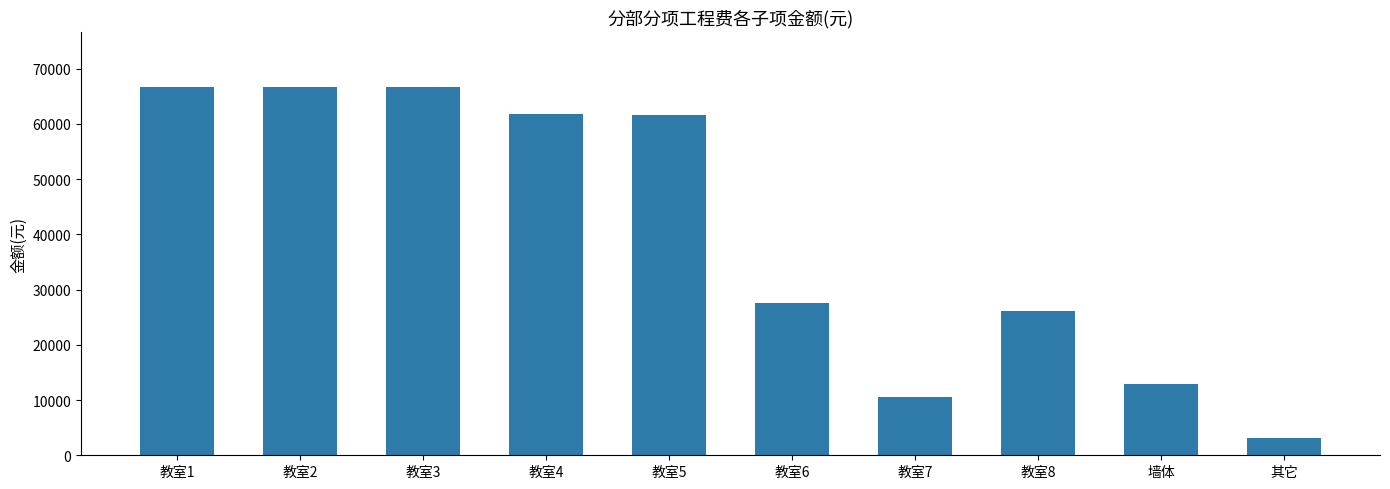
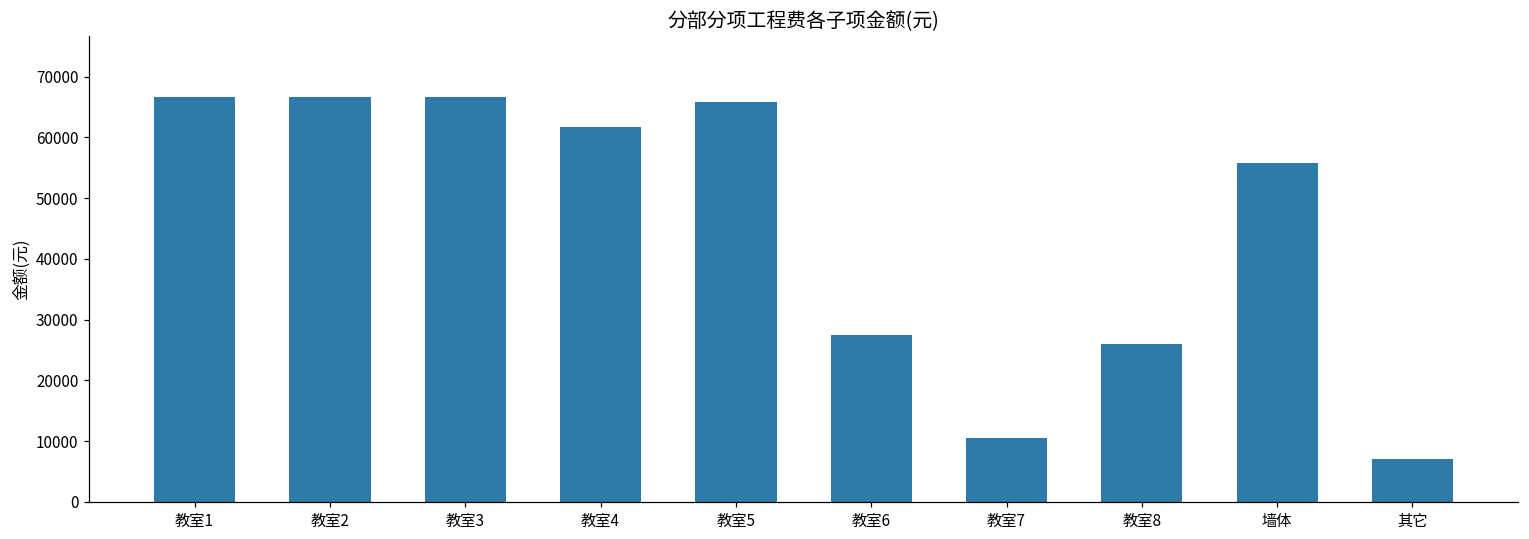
  {
    "教室1": 67000,
    "教室2": 67000,
    "教室3": 67000,
    "教室4": 62000,
-   "教室5": 62000,
+   "教室5": 66000,
    "教室6": 28000,
    "教室7": 11000,
    "教室8": 26000,
-   "墙体": 13000,
-   "其它": 3000
+   "墙体": 56000,
+   "其它": 7000
  }
